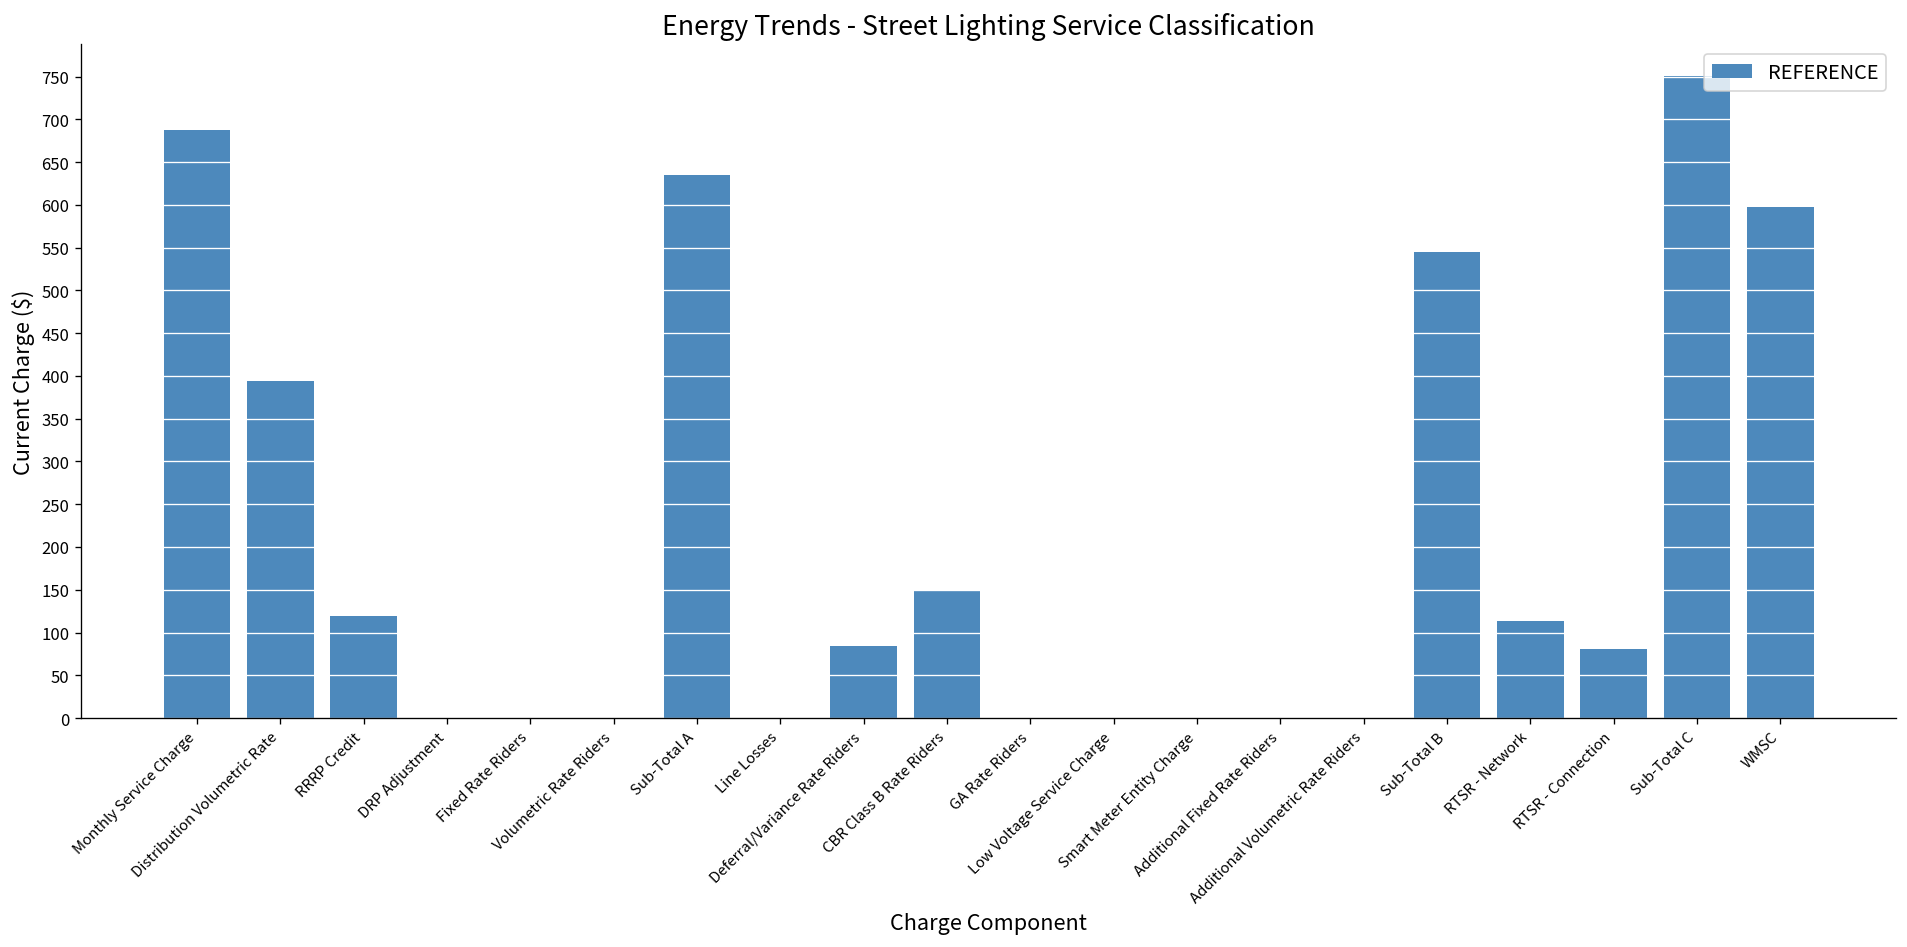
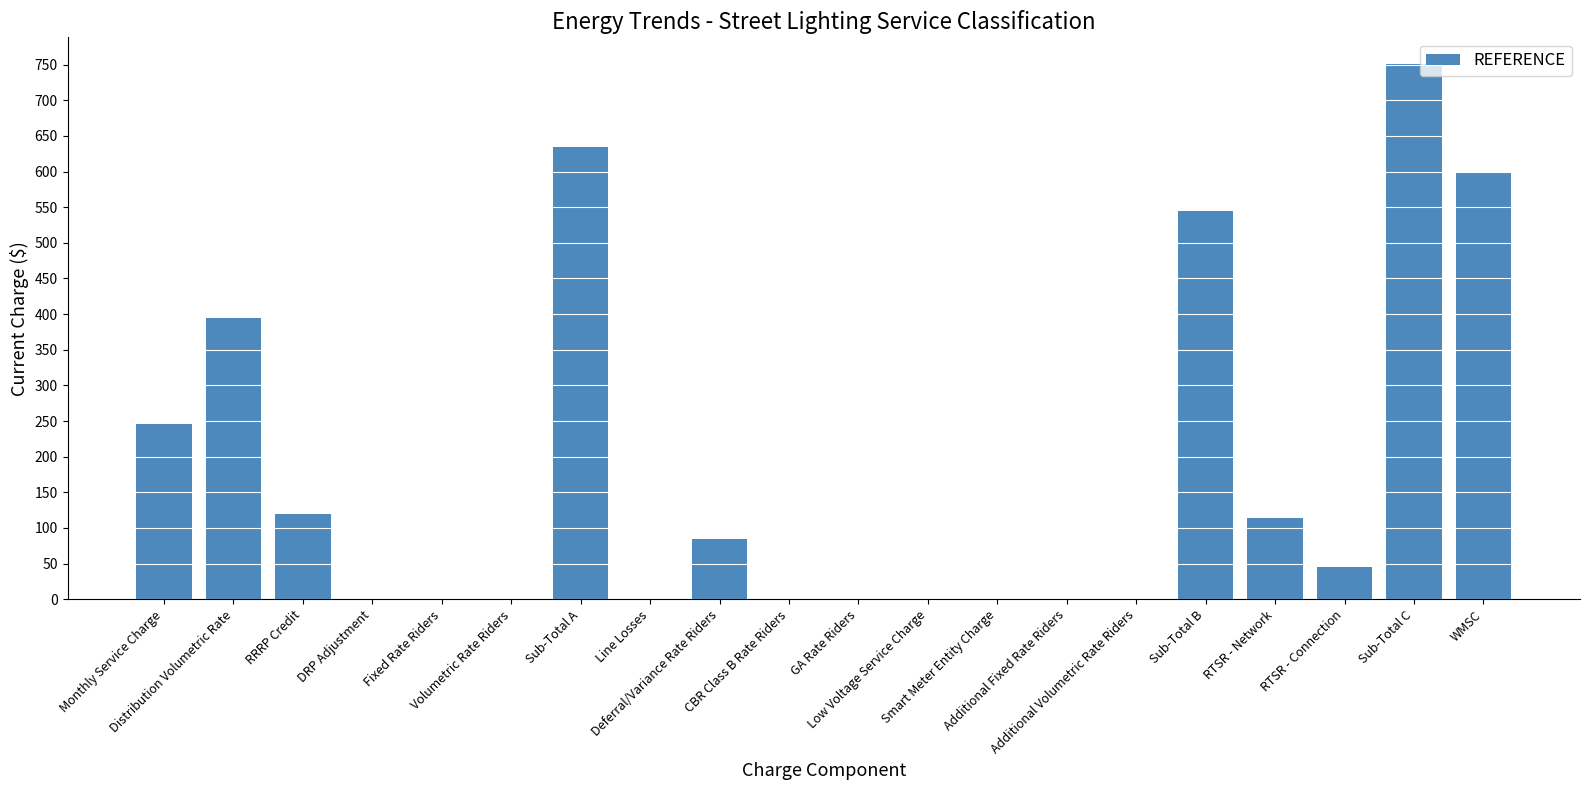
  {
-   "Monthly Service Charge": 690,
+   "Monthly Service Charge": 250,
    "Distribution Volumetric Rate": 390,
    "RRRP Credit": 120,
    "DRP Adjustment": 0,
    "Fixed Rate Riders": 0,
    "Volumetric Rate Riders": 0,
    "Sub-Total A": 630,
    "Line Losses": 0,
    "Deferral/Variance Rate Riders": 80,
-   "CBR Class B Rate Riders": 150,
+   "CBR Class B Rate Riders": 0,
    "GA Rate Riders": 0,
    "Smart Meter Entity Charge": 0,
    "Additional Fixed Rate Riders": 0,
    "Additional Volumetric Rate Riders": 0,
    "Sub-Total B": 550,
    "RTSR - Network": 110,
-   "RTSR - Connection": 80,
+   "RTSR - Connection": 40,
    "Sub-Total C": 750,
    "WMSC": 600
  }
